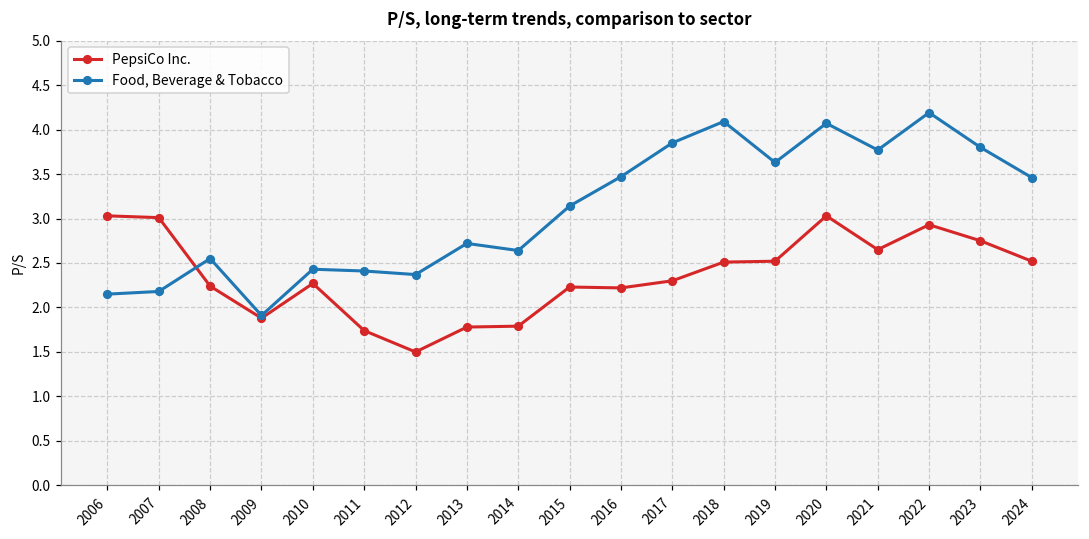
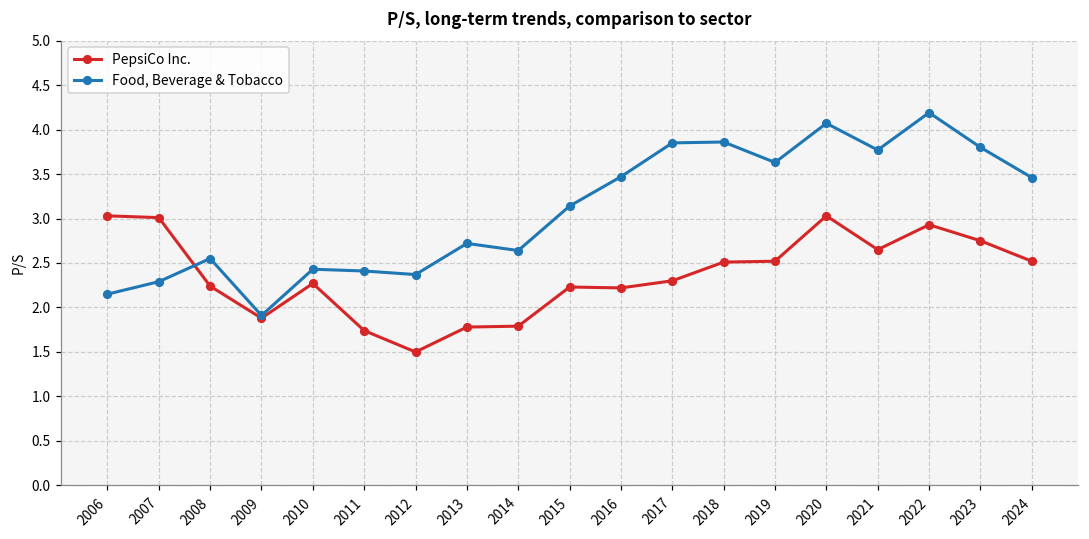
  {
    "PepsiCo Inc.": {
      "2006": 3.0,
      "2007": 3.0,
      "2008": 2.2,
      "2010": 2.3,
      "2011": 1.7,
      "2012": 1.5,
      "2013": 1.8,
      "2014": 1.8,
      "2015": 2.2,
      "2016": 2.2,
      "2017": 2.3,
      "2018": 2.5,
      "2019": 2.5,
      "2020": 3.0,
      "2021": 2.7,
      "2022": 2.9,
      "2023": 2.8,
      "2024": 2.5
    },
    "Food, Beverage & Tobacco": {
      "2006": 2.2,
-     "2007": 2.2,
+     "2007": 2.3,
      "2008": 2.6,
      "2010": 2.4,
      "2011": 2.4,
      "2012": 2.4,
      "2013": 2.7,
      "2014": 2.6,
      "2015": 3.1,
      "2016": 3.5,
      "2017": 3.9,
-     "2018": 4.1,
+     "2018": 3.9,
      "2019": 3.6,
      "2020": 4.1,
      "2021": 3.8,
      "2022": 4.2,
      "2023": 3.8,
      "2024": 3.5
    }
  }
